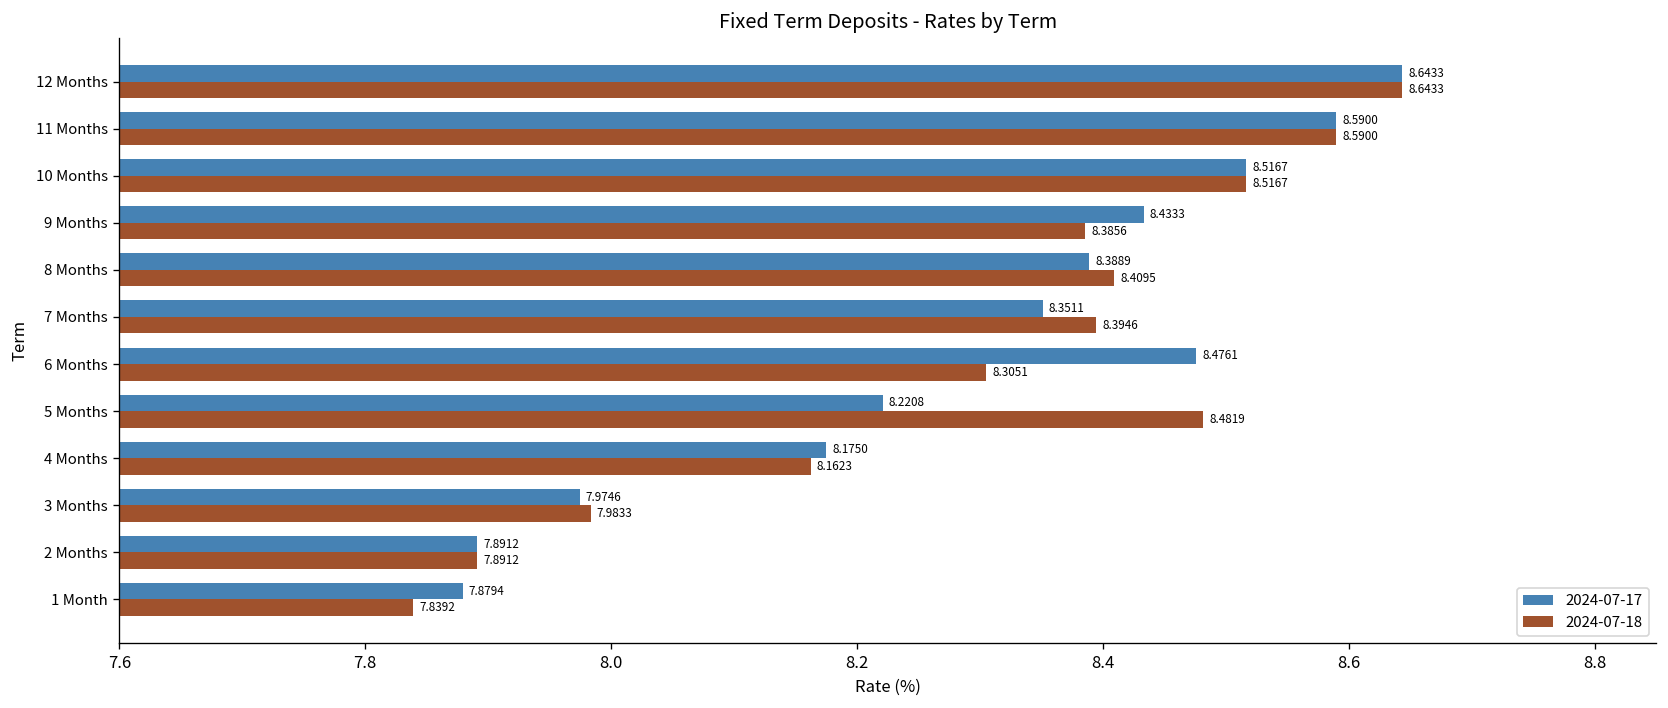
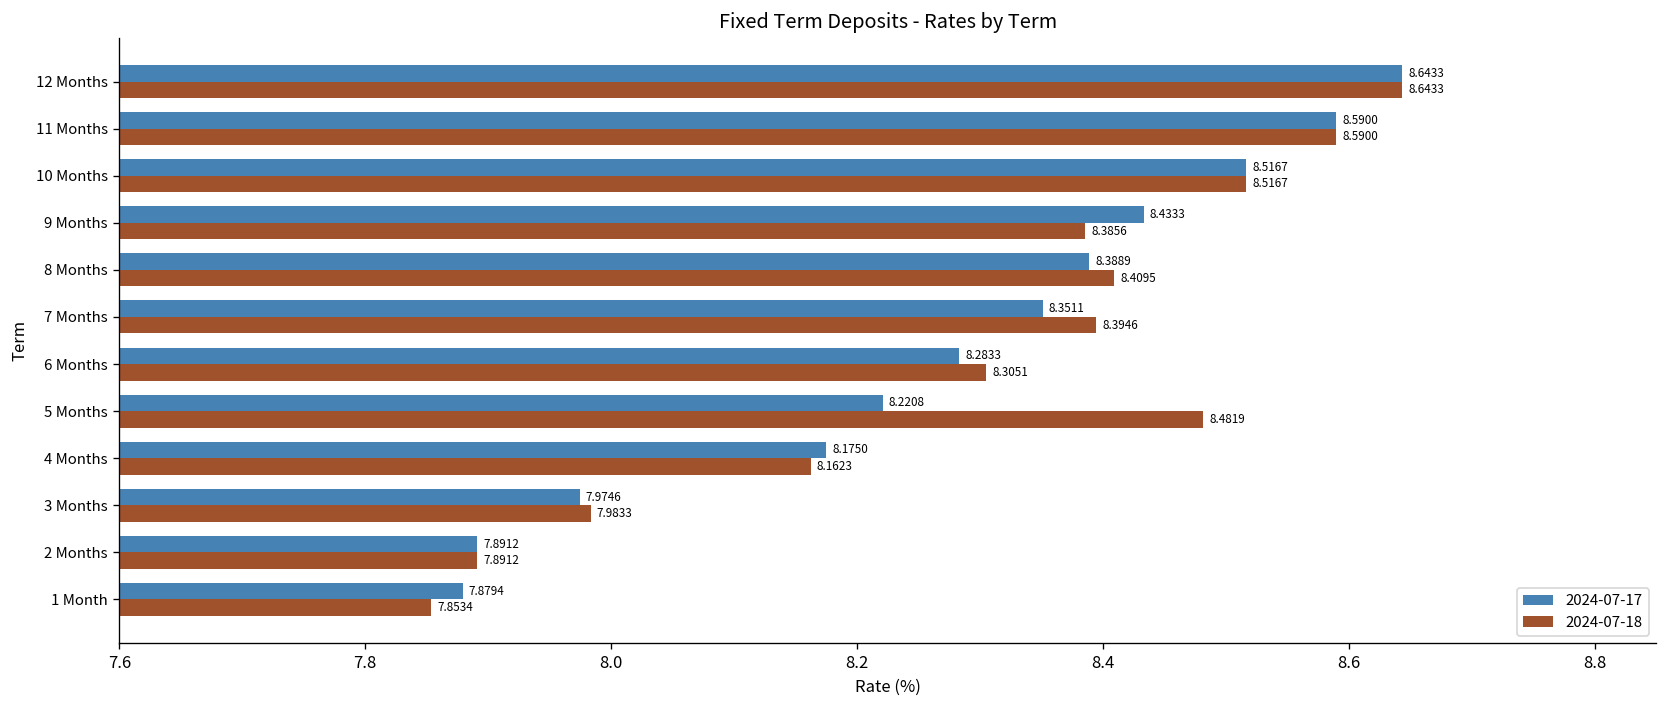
  {
    "2024-07-17": {
      "12 Months": 8.6433,
      "11 Months": 8.5900,
      "10 Months": 8.5167,
      "9 Months": 8.4333,
      "8 Months": 8.3889,
      "7 Months": 8.3511,
-     "6 Months": 8.4761,
+     "6 Months": 8.2833,
      "5 Months": 8.2208,
      "4 Months": 8.1750,
      "3 Months": 7.9746,
      "2 Months": 7.8912,
      "1 Month": 7.8794
    },
    "2024-07-18": {
      "12 Months": 8.6433,
      "11 Months": 8.5900,
      "10 Months": 8.5167,
      "9 Months": 8.3856,
      "8 Months": 8.4095,
      "7 Months": 8.3946,
      "6 Months": 8.3051,
      "5 Months": 8.4819,
      "4 Months": 8.1623,
      "3 Months": 7.9833,
      "2 Months": 7.8912,
-     "1 Month": 7.8392
+     "1 Month": 7.8534
    }
  }
